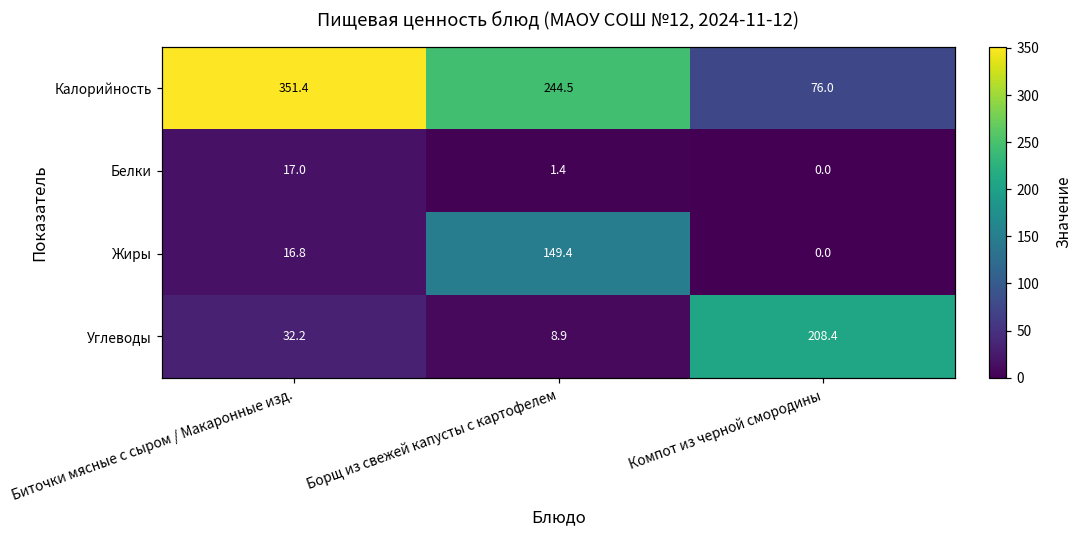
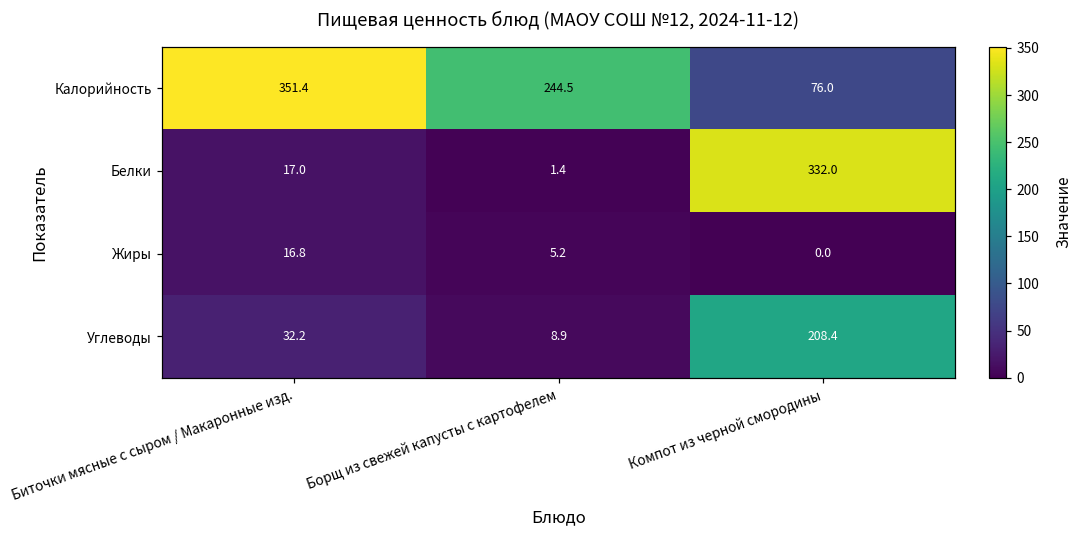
  {
    "Калорийность": {
      "Биточки мясные с сыром / Макаронные изд.": 351.4,
      "Борщ из свежей капусты с картофелем": 244.5,
      "Компот из черной смородины": 76.0
    },
    "Белки": {
      "Биточки мясные с сыром / Макаронные изд.": 17.0,
      "Борщ из свежей капусты с картофелем": 1.4,
-     "Компот из черной смородины": 0.0
+     "Компот из черной смородины": 332.0
    },
    "Жиры": {
      "Биточки мясные с сыром / Макаронные изд.": 16.8,
-     "Борщ из свежей капусты с картофелем": 149.4,
+     "Борщ из свежей капусты с картофелем": 5.2,
      "Компот из черной смородины": 0.0
    },
    "Углеводы": {
      "Биточки мясные с сыром / Макаронные изд.": 32.2,
      "Борщ из свежей капусты с картофелем": 8.9,
      "Компот из черной смородины": 208.4
    }
  }
